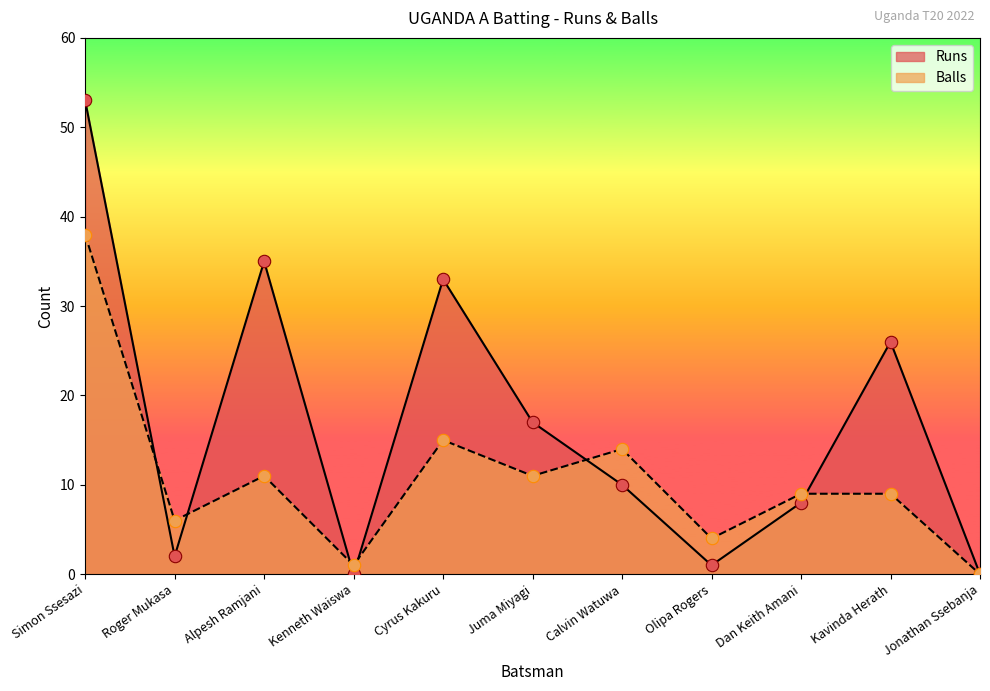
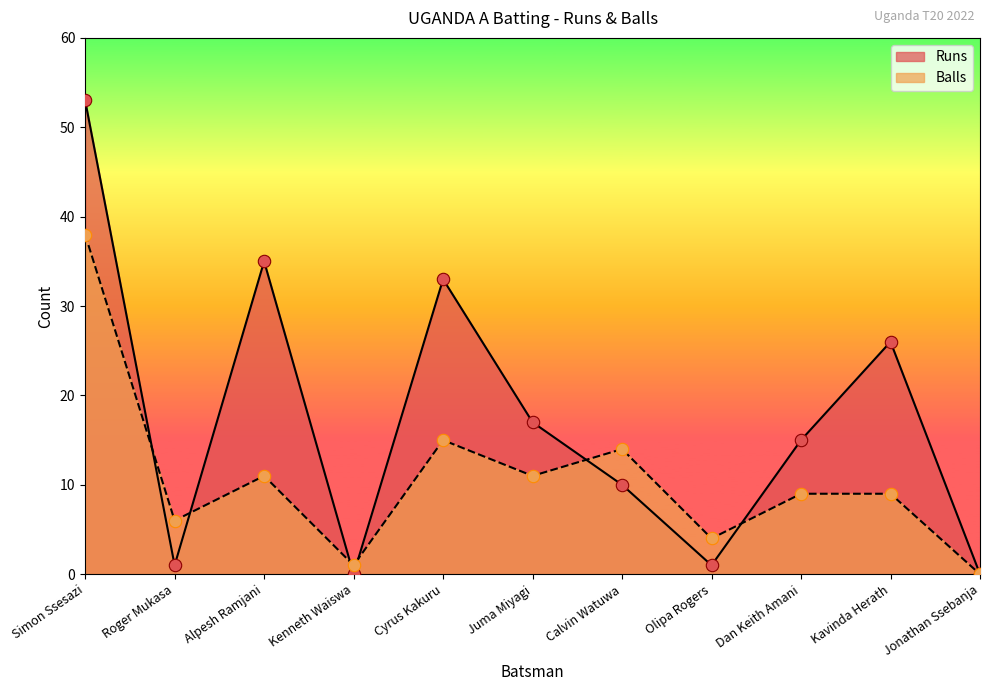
  {
    "Runs": {
      "Simon Ssesazi": 53,
-     "Roger Mukasa": 2,
+     "Roger Mukasa": 1,
      "Alpesh Ramjani": 35,
      "Kenneth Waiswa": 0,
      "Cyrus Kakuru": 33,
      "Juma Miyagi": 17,
      "Calvin Watuwa": 10,
      "Olipa Rogers": 1,
-     "Dan Keith Amani": 8,
+     "Dan Keith Amani": 15,
      "Kavinda Herath": 26
    },
    "Balls": {
      "Simon Ssesazi": 38,
      "Roger Mukasa": 6,
      "Alpesh Ramjani": 11,
      "Kenneth Waiswa": 1,
      "Cyrus Kakuru": 15,
      "Juma Miyagi": 11,
      "Calvin Watuwa": 14,
      "Olipa Rogers": 4,
      "Dan Keith Amani": 9,
      "Kavinda Herath": 9
    }
  }
